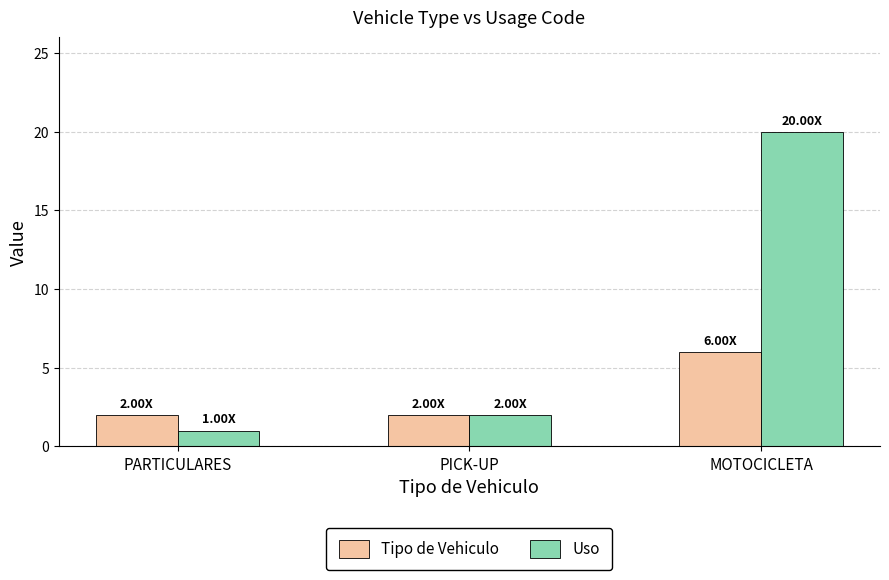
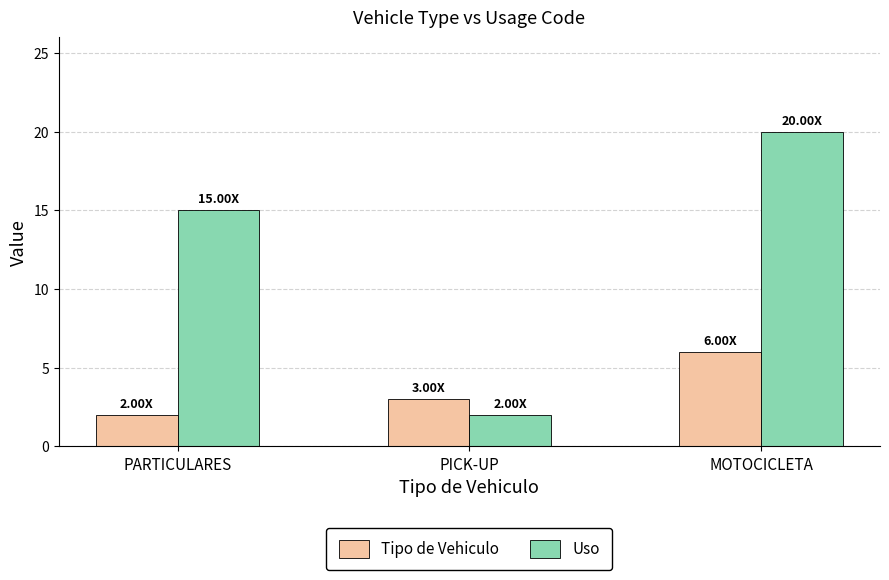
  {
    "Tipo de Vehiculo": {
      "PARTICULARES": "2.00X",
-     "PICK-UP": "2.00X",
+     "PICK-UP": "3.00X",
      "MOTOCICLETA": "6.00X"
    },
    "Uso": {
-     "PARTICULARES": "1.00X",
+     "PARTICULARES": "15.00X",
      "PICK-UP": "2.00X",
      "MOTOCICLETA": "20.00X"
    }
  }
